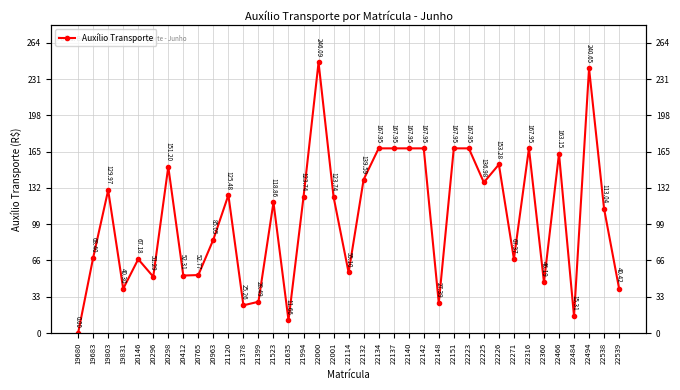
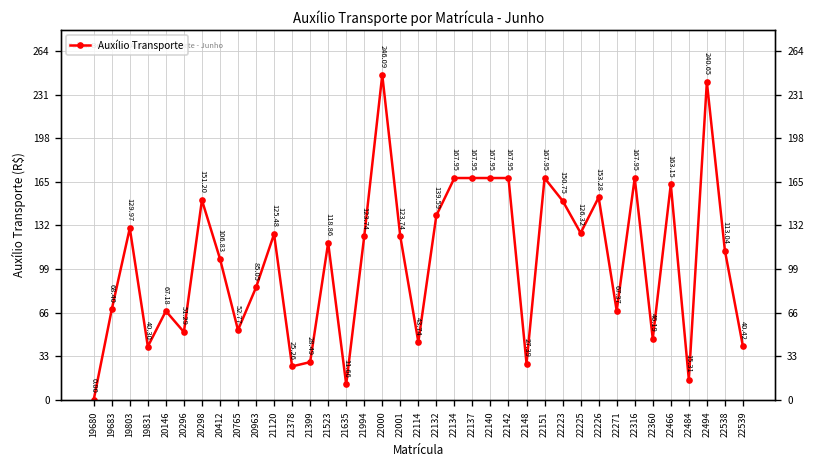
  {
    "19680": 0.00,
    "19683": 68.40,
    "19803": 129.97,
    "19831": 40.30,
    "20146": 67.18,
    "20296": 51.29,
    "20298": 151.20,
-   "20412": 52.31,
+   "20412": 106.83,
    "20765": 52.77,
    "20963": 85.05,
    "21120": 125.48,
    "21378": 25.26,
    "21399": 28.49,
    "21523": 118.86,
    "21635": 11.66,
    "21994": 123.74,
    "22000": 246.09,
    "22001": 123.74,
-   "22114": 55.10,
+   "22114": 43.74,
    "22132": 139.59,
    "22134": 167.95,
    "22137": 167.95,
    "22140": 167.95,
    "22142": 167.95,
    "22148": 27.39,
    "22151": 167.95,
-   "22223": 167.95,
-   "22225": 136.98,
+   "22223": 150.75,
+   "22225": 126.32,
    "22226": 153.28,
    "22271": 67.37,
    "22316": 167.95,
    "22360": 46.19,
    "22466": 163.15,
    "22484": 15.31,
    "22494": 240.65,
    "22538": 113.04,
    "22539": 40.42
  }
